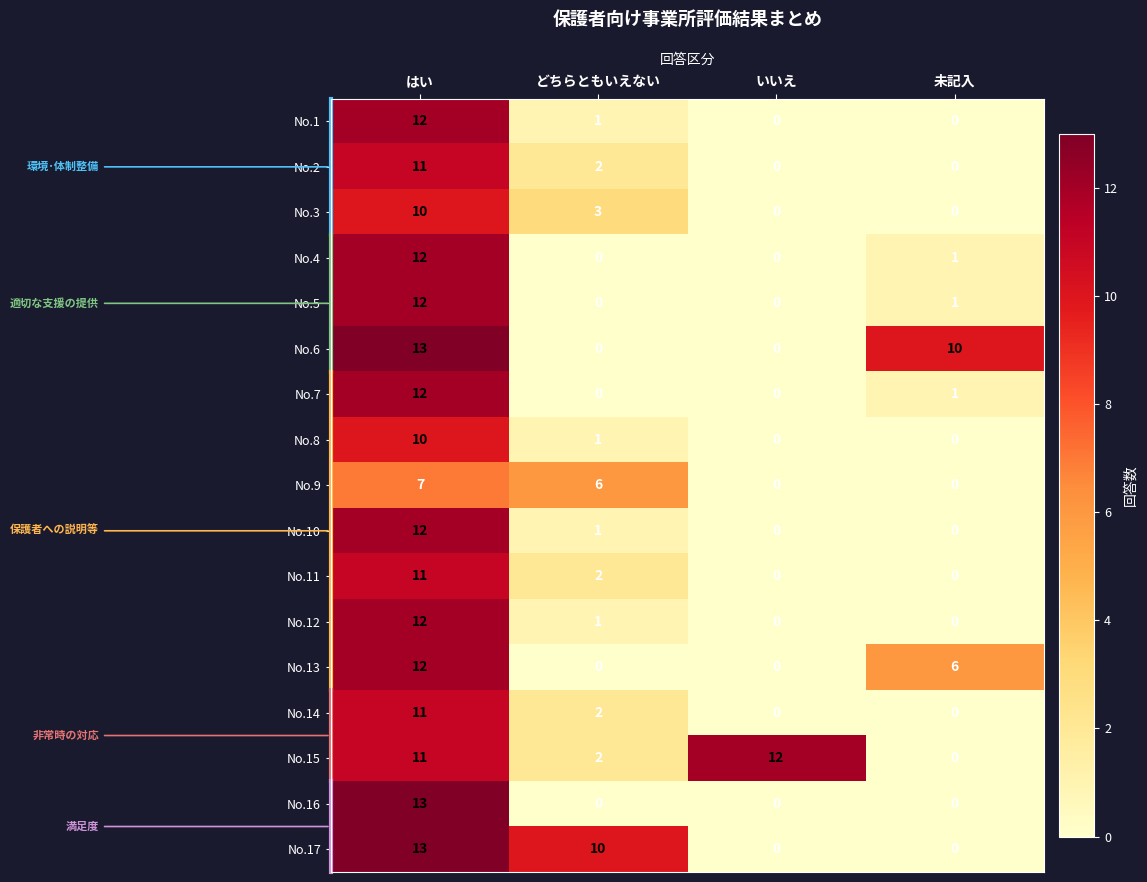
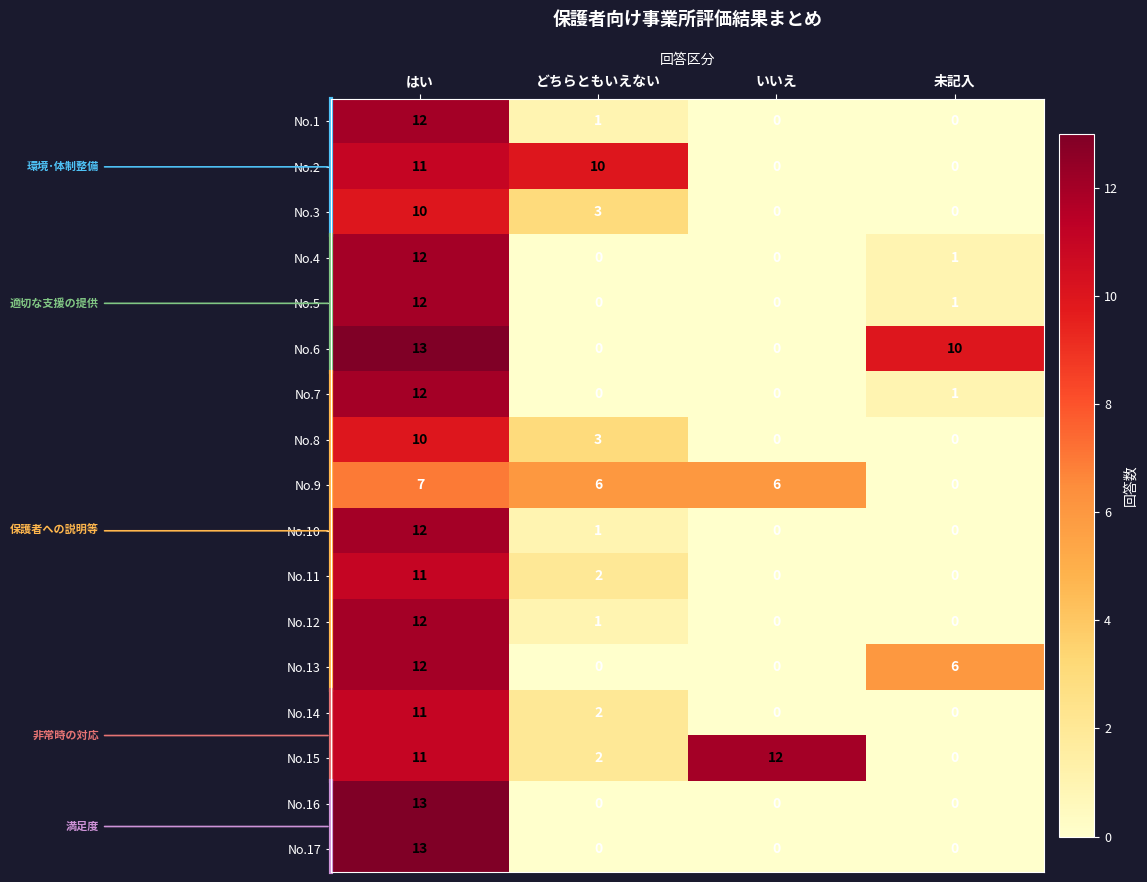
  {
    "No.1": {
      "はい": 12,
      "どちらともいえない": 1,
      "いいえ": 0,
      "未記入": 0
    },
    "No.2": {
      "はい": 11,
-     "どちらともいえない": 2,
+     "どちらともいえない": 10,
      "いいえ": 0,
      "未記入": 0
    },
    "No.3": {
      "はい": 10,
      "どちらともいえない": 3,
      "いいえ": 0,
      "未記入": 0
    },
    "No.4": {
      "はい": 12,
      "どちらともいえない": 0,
      "いいえ": 0,
      "未記入": 1
    },
    "No.5": {
      "はい": 12,
      "どちらともいえない": 0,
      "いいえ": 0,
      "未記入": 1
    },
    "No.6": {
      "はい": 13,
      "どちらともいえない": 0,
      "いいえ": 0,
      "未記入": 10
    },
    "No.7": {
      "はい": 12,
      "どちらともいえない": 0,
      "いいえ": 0,
      "未記入": 1
    },
    "No.8": {
      "はい": 10,
-     "どちらともいえない": 1,
+     "どちらともいえない": 3,
      "いいえ": 0,
      "未記入": 0
    },
    "No.9": {
      "はい": 7,
      "どちらともいえない": 6,
-     "いいえ": 0,
+     "いいえ": 6,
      "未記入": 0
    },
    "No.10": {
      "はい": 12,
      "どちらともいえない": 1,
      "いいえ": 0,
      "未記入": 0
    },
    "No.11": {
      "はい": 11,
      "どちらともいえない": 2,
      "いいえ": 0,
      "未記入": 0
    },
    "No.12": {
      "はい": 12,
      "どちらともいえない": 1,
      "いいえ": 0,
      "未記入": 0
    },
    "No.13": {
      "はい": 12,
      "どちらともいえない": 0,
      "いいえ": 0,
      "未記入": 6
    },
    "No.14": {
      "はい": 11,
      "どちらともいえない": 2,
      "いいえ": 0,
      "未記入": 0
    },
    "No.15": {
      "はい": 11,
      "どちらともいえない": 2,
      "いいえ": 12,
      "未記入": 0
    },
    "No.16": {
      "はい": 13,
      "どちらともいえない": 0,
      "いいえ": 0,
      "未記入": 0
    },
    "No.17": {
      "はい": 13,
-     "どちらともいえない": 10,
+     "どちらともいえない": 0,
      "いいえ": 0,
      "未記入": 0
    }
  }
